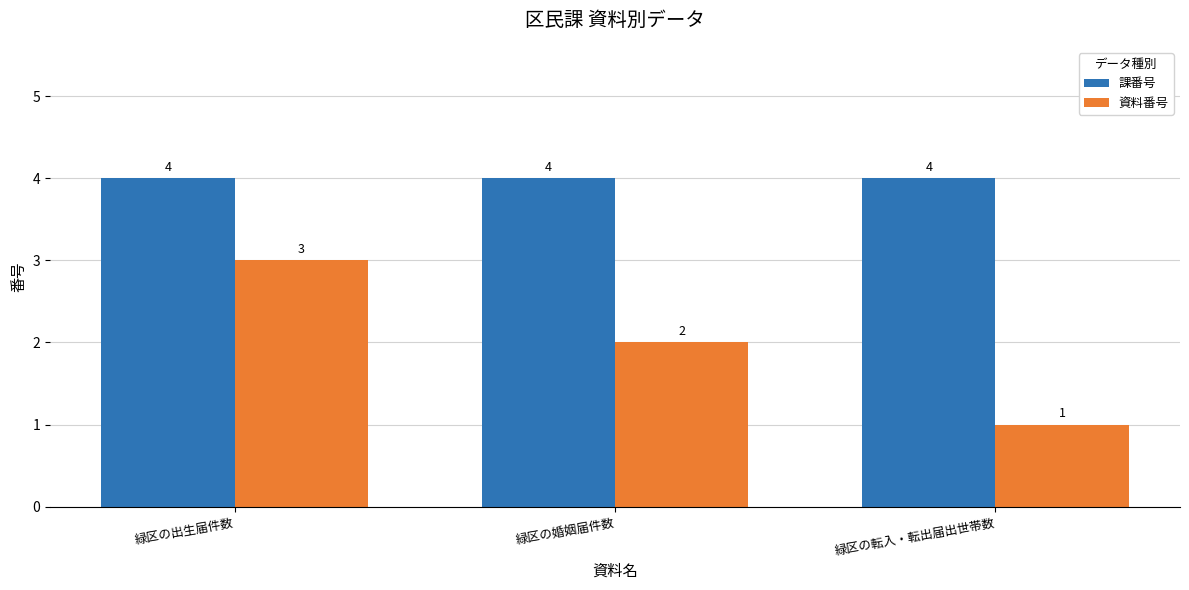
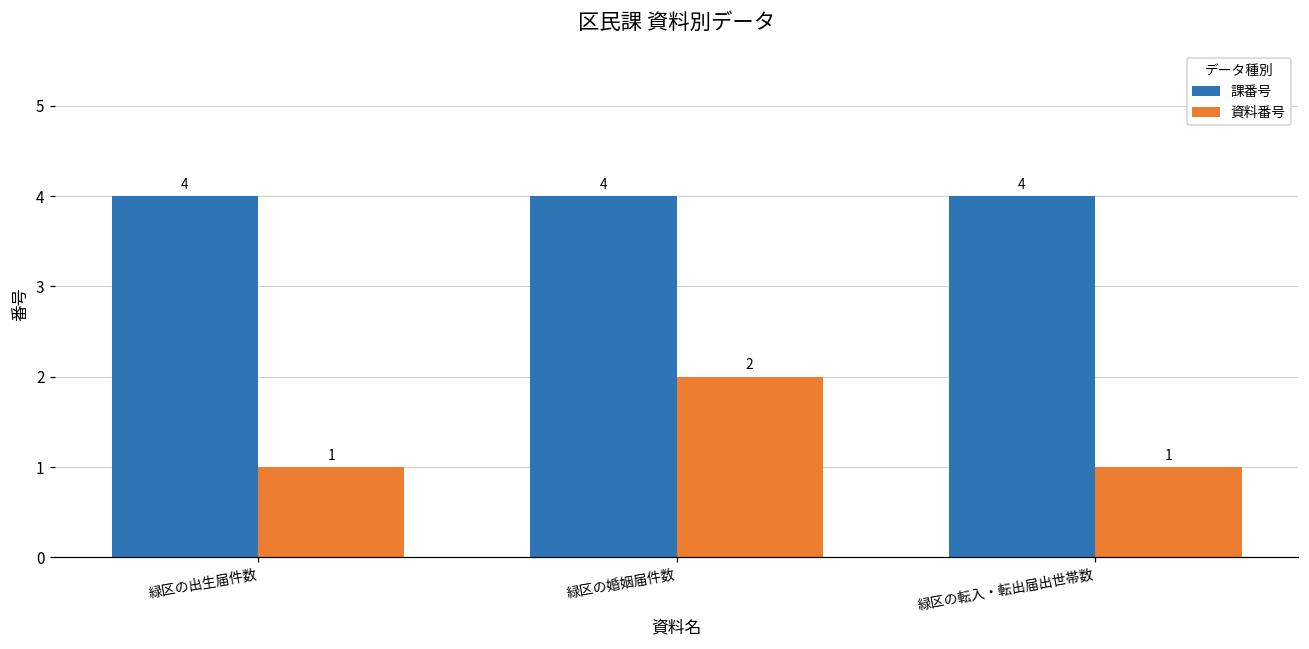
  {
    "課番号": {
      "緑区の出生届件数": 4,
      "緑区の婚姻届件数": 4,
      "緑区の転入・転出届出世帯数": 4
    },
    "資料番号": {
-     "緑区の出生届件数": 3,
+     "緑区の出生届件数": 1,
      "緑区の婚姻届件数": 2,
      "緑区の転入・転出届出世帯数": 1
    }
  }
